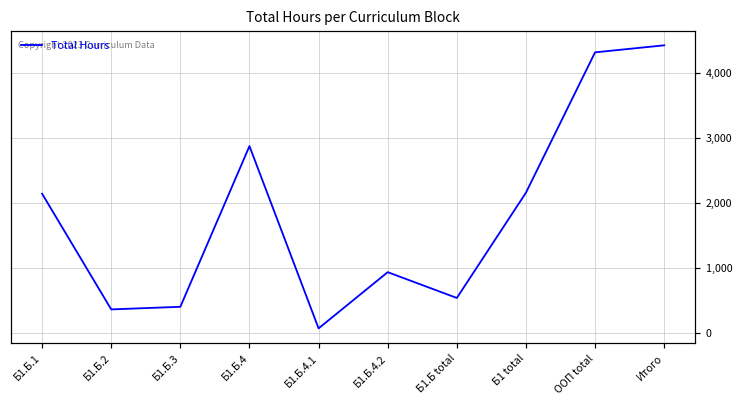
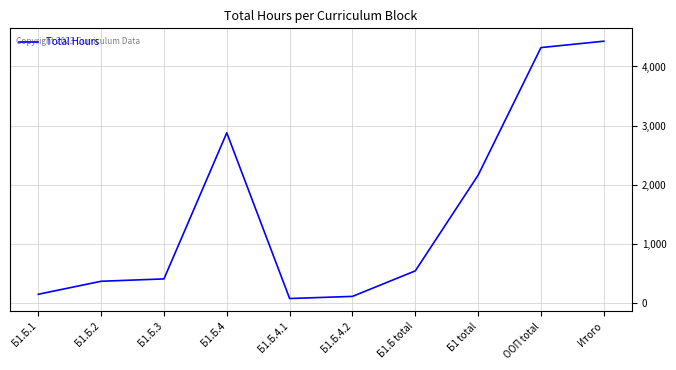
  {
-   "Б1.Б.1": "2,100",
+   "Б1.Б.1": "100",
    "Б1.Б.2": "400",
    "Б1.Б.3": "400",
    "Б1.Б.4": "2,900",
    "Б1.Б.4.1": "100",
-   "Б1.Б.4.2": "900",
+   "Б1.Б.4.2": "100",
    "Б1.Б total": "500",
    "Б1 total": "2,200",
    "ООП total": "4,300",
    "Итого": "4,400"
  }
